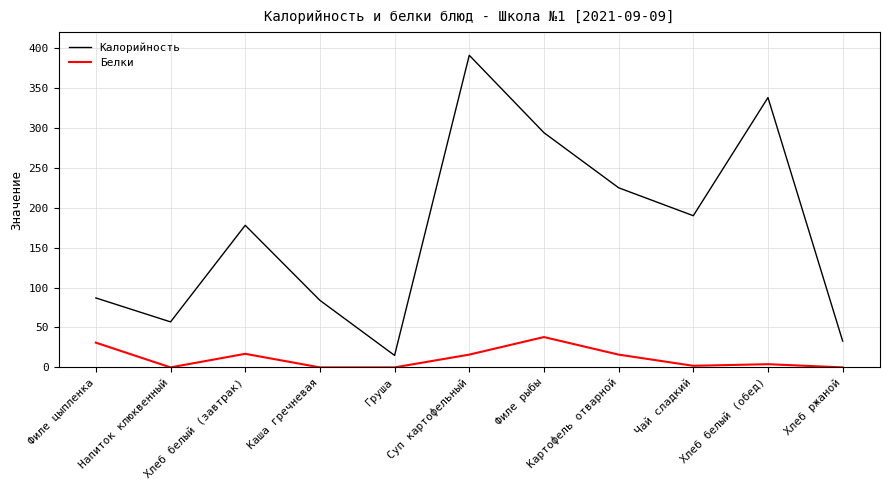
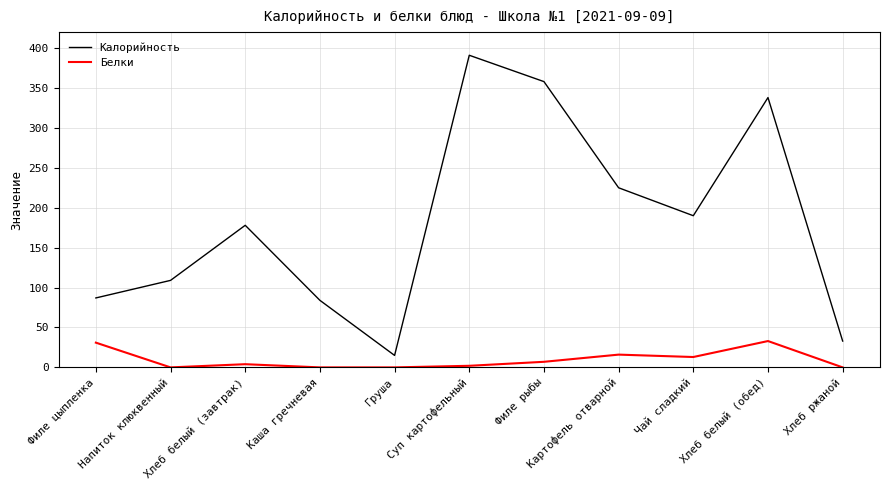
  {
    "Калорийность": {
      "Филе цыпленка": 90,
-     "Напиток клюквенный": 60,
+     "Напиток клюквенный": 110,
      "Хлеб белый (завтрак)": 180,
      "Каша гречневая": 80,
      "Груша": 20,
      "Суп картофельный": 390,
-     "Филе рыбы": 290,
+     "Филе рыбы": 360,
      "Картофель отварной": 230,
      "Чай сладкий": 190,
      "Хлеб белый (обед)": 340,
      "Хлеб ржаной": 30
    },
    "Белки": {
      "Филе цыпленка": 30,
      "Напиток клюквенный": 0,
-     "Хлеб белый (завтрак)": 20,
+     "Хлеб белый (завтрак)": 0,
      "Каша гречневая": 0,
      "Груша": 0,
-     "Суп картофельный": 20,
-     "Филе рыбы": 40,
+     "Суп картофельный": 0,
+     "Филе рыбы": 10,
      "Картофель отварной": 20,
-     "Чай сладкий": 0,
-     "Хлеб белый (обед)": 0,
+     "Чай сладкий": 10,
+     "Хлеб белый (обед)": 30,
      "Хлеб ржаной": 0
    }
  }
